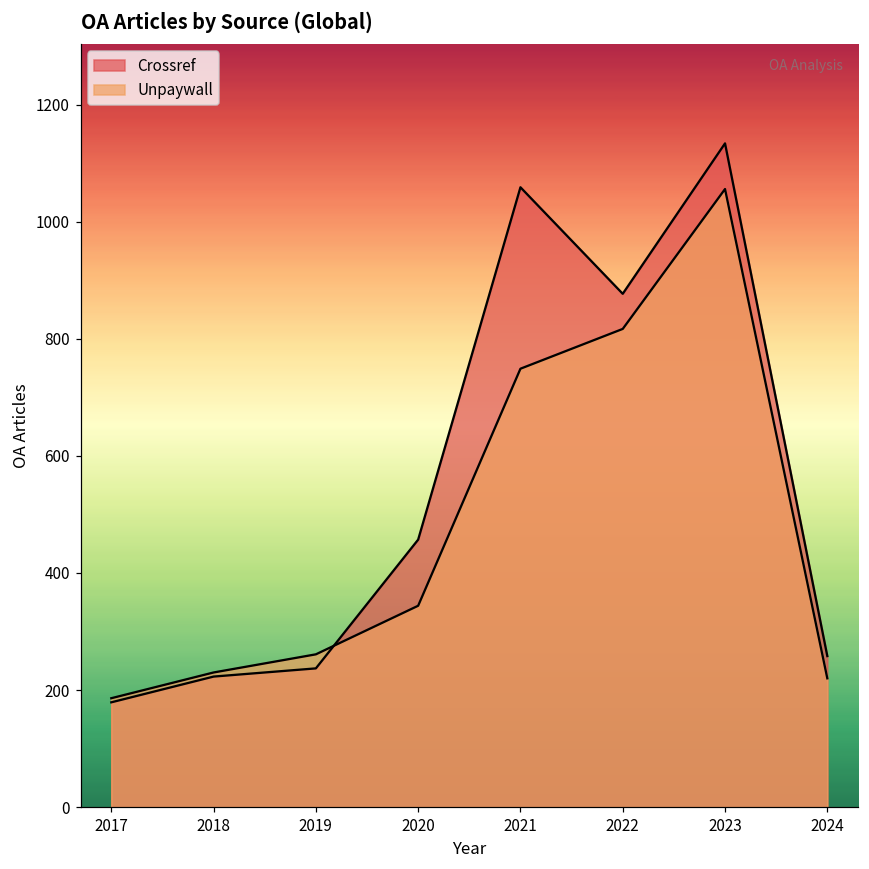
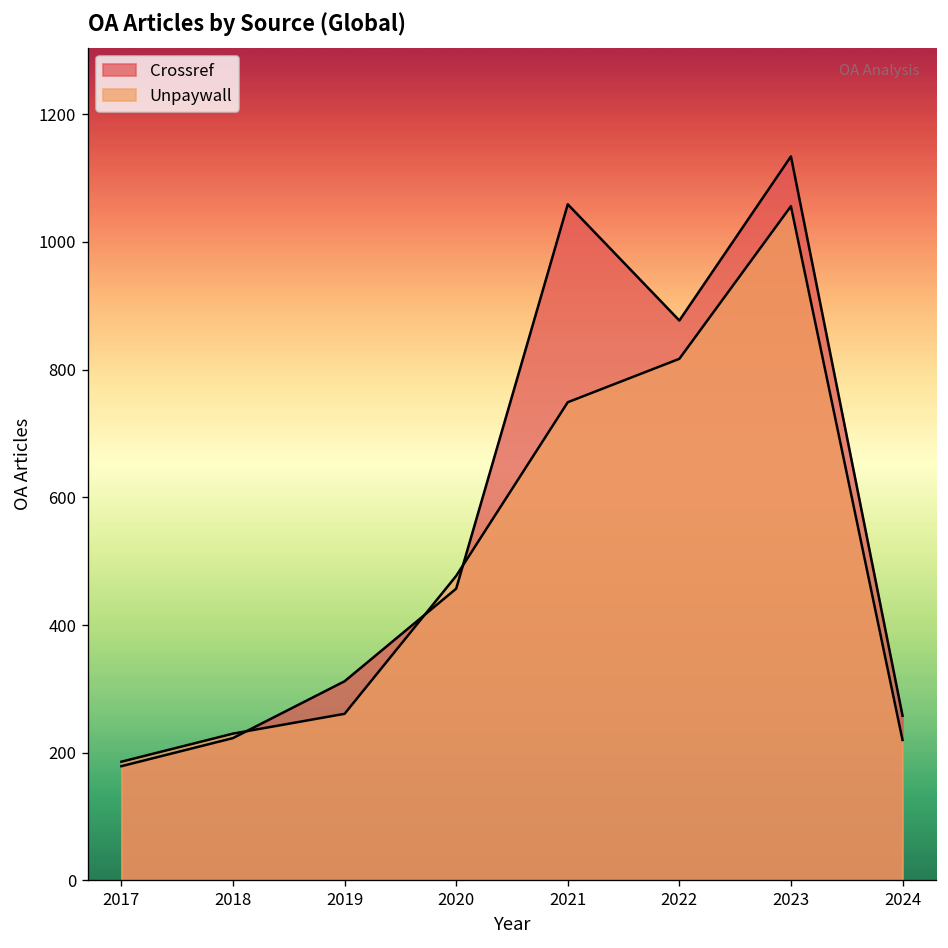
  {
    "Crossref": {
      "2017": 180,
      "2018": 220,
-     "2019": 240,
+     "2019": 310,
      "2020": 460,
      "2021": 1060,
      "2022": 880,
      "2023": 1130,
      "2024": 260
    },
    "Unpaywall": {
      "2017": 190,
      "2018": 230,
      "2019": 260,
-     "2020": 340,
+     "2020": 480,
      "2021": 750,
      "2022": 820,
      "2023": 1060,
      "2024": 220
    }
  }
